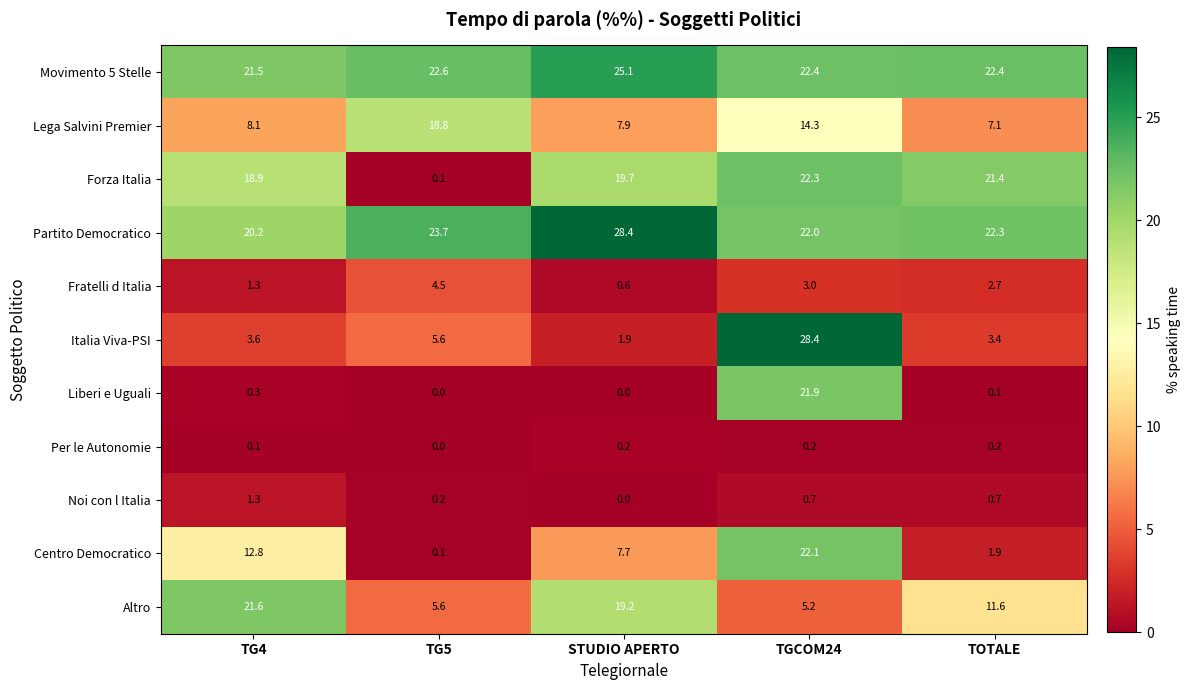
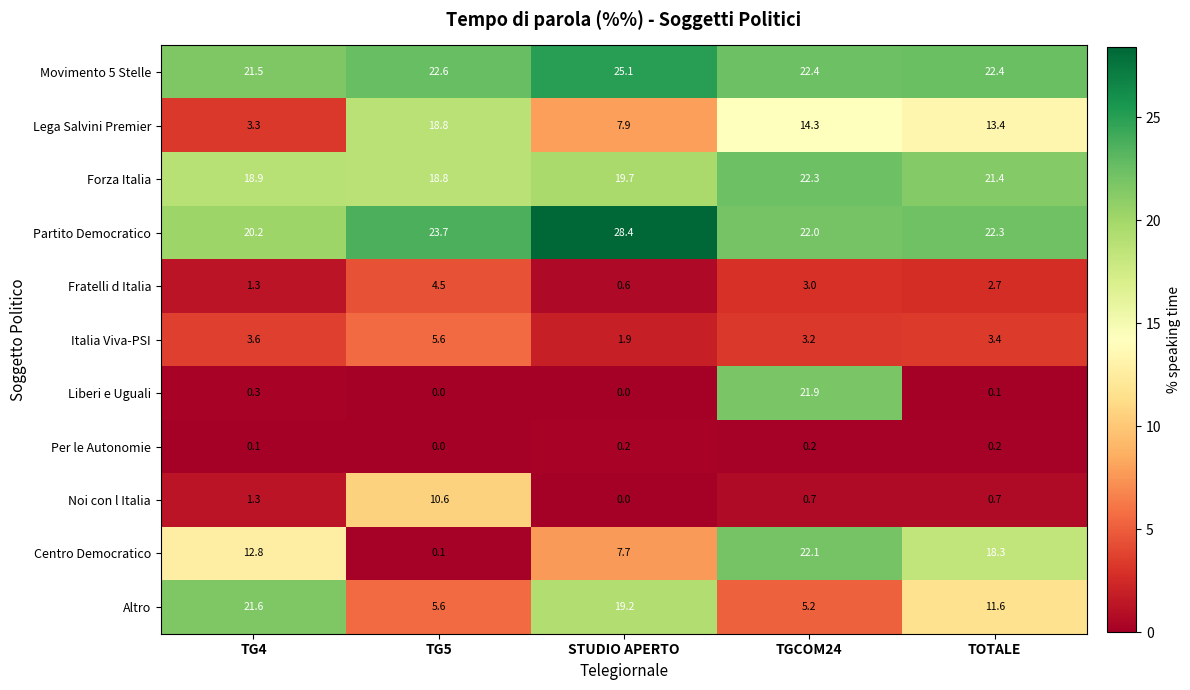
  {
    "Movimento 5 Stelle": {
      "TG4": 21.5,
      "TG5": 22.6,
      "STUDIO APERTO": 25.1,
      "TGCOM24": 22.4,
      "TOTALE": 22.4
    },
    "Lega Salvini Premier": {
-     "TG4": 8.1,
+     "TG4": 3.3,
      "TG5": 18.8,
      "STUDIO APERTO": 7.9,
      "TGCOM24": 14.3,
-     "TOTALE": 7.1
+     "TOTALE": 13.4
    },
    "Forza Italia": {
      "TG4": 18.9,
-     "TG5": 0.1,
+     "TG5": 18.8,
      "STUDIO APERTO": 19.7,
      "TGCOM24": 22.3,
      "TOTALE": 21.4
    },
    "Partito Democratico": {
      "TG4": 20.2,
      "TG5": 23.7,
      "STUDIO APERTO": 28.4,
      "TGCOM24": 22.0,
      "TOTALE": 22.3
    },
    "Fratelli d Italia": {
      "TG4": 1.3,
      "TG5": 4.5,
      "STUDIO APERTO": 0.6,
      "TGCOM24": 3.0,
      "TOTALE": 2.7
    },
    "Italia Viva-PSI": {
      "TG4": 3.6,
      "TG5": 5.6,
      "STUDIO APERTO": 1.9,
-     "TGCOM24": 28.4,
+     "TGCOM24": 3.2,
      "TOTALE": 3.4
    },
    "Liberi e Uguali": {
      "TG4": 0.3,
      "TG5": 0.0,
      "STUDIO APERTO": 0.0,
      "TGCOM24": 21.9,
      "TOTALE": 0.1
    },
    "Per le Autonomie": {
      "TG4": 0.1,
      "TG5": 0.0,
      "STUDIO APERTO": 0.2,
      "TGCOM24": 0.2,
      "TOTALE": 0.2
    },
    "Noi con l Italia": {
      "TG4": 1.3,
-     "TG5": 0.2,
+     "TG5": 10.6,
      "STUDIO APERTO": 0.0,
      "TGCOM24": 0.7,
      "TOTALE": 0.7
    },
    "Centro Democratico": {
      "TG4": 12.8,
      "TG5": 0.1,
      "STUDIO APERTO": 7.7,
      "TGCOM24": 22.1,
-     "TOTALE": 1.9
+     "TOTALE": 18.3
    },
    "Altro": {
      "TG4": 21.6,
      "TG5": 5.6,
      "STUDIO APERTO": 19.2,
      "TGCOM24": 5.2,
      "TOTALE": 11.6
    }
  }
